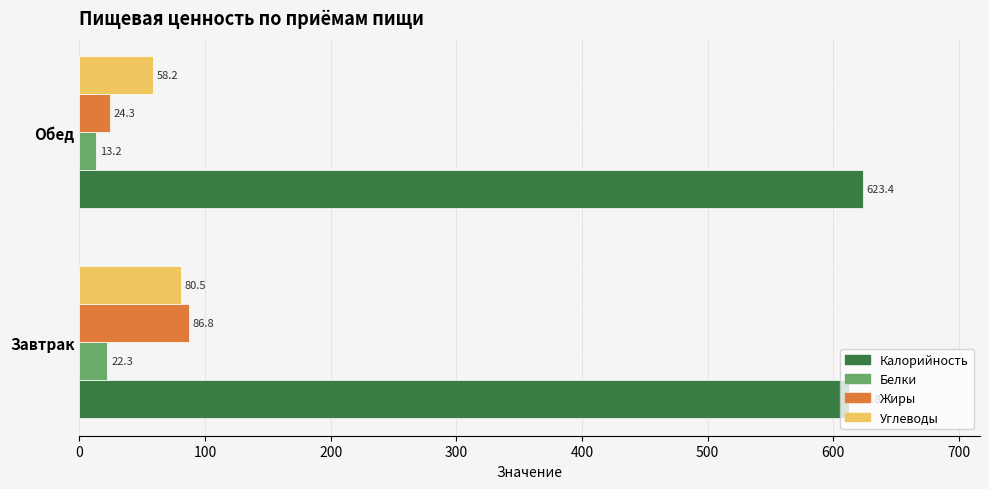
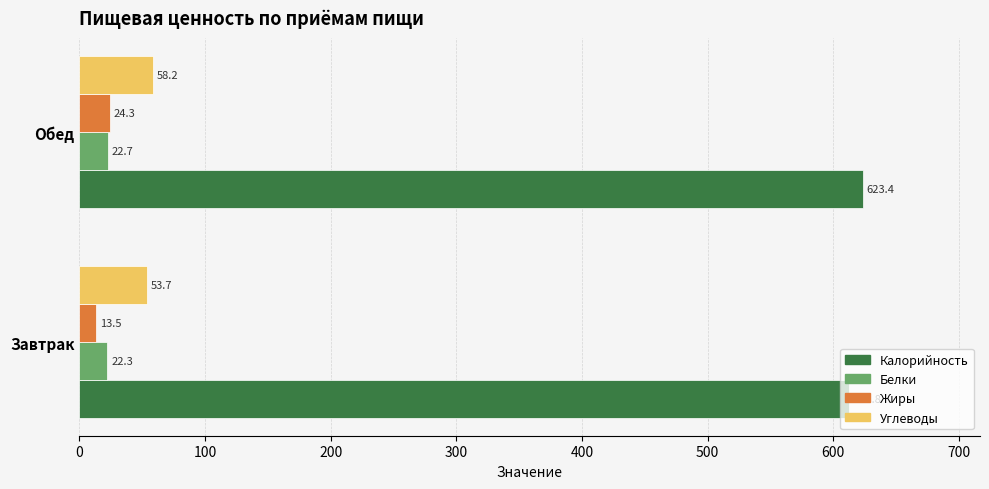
  {
    "Калорийность": {
      "Обед": 623.4
    },
    "Белки": {
-     "Обед": 13.2,
+     "Обед": 22.7,
      "Завтрак": 22.3
    },
    "Жиры": {
      "Обед": 24.3,
-     "Завтрак": 86.8
+     "Завтрак": 13.5
    },
    "Углеводы": {
      "Обед": 58.2,
-     "Завтрак": 80.5
+     "Завтрак": 53.7
    }
  }
